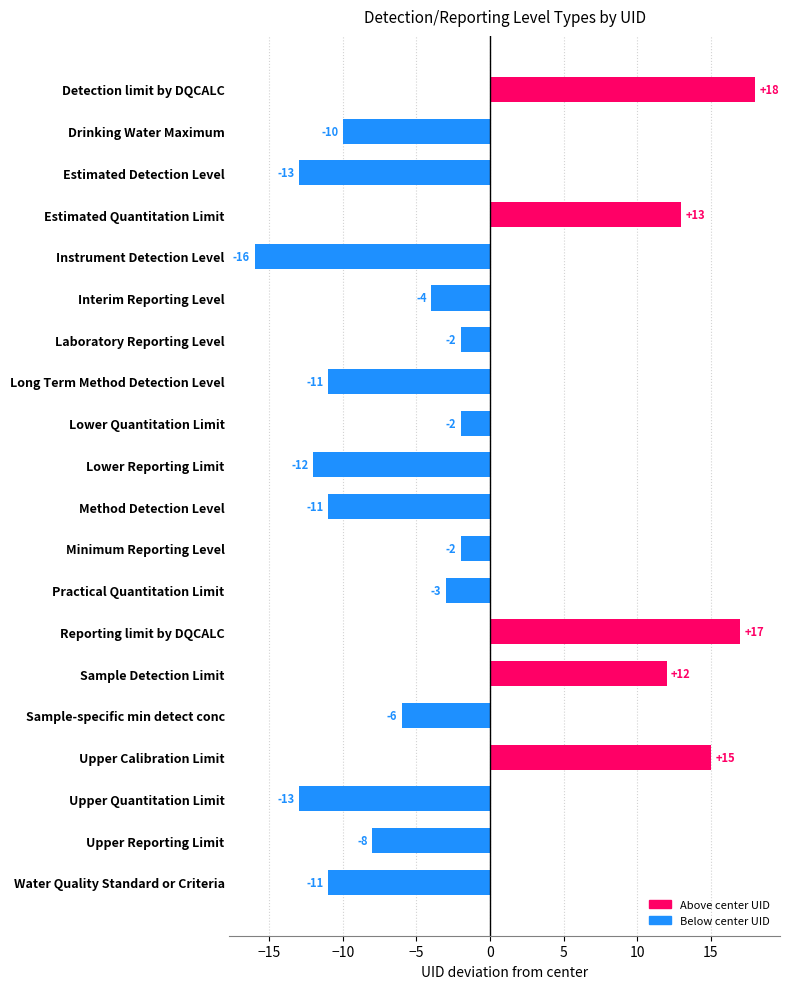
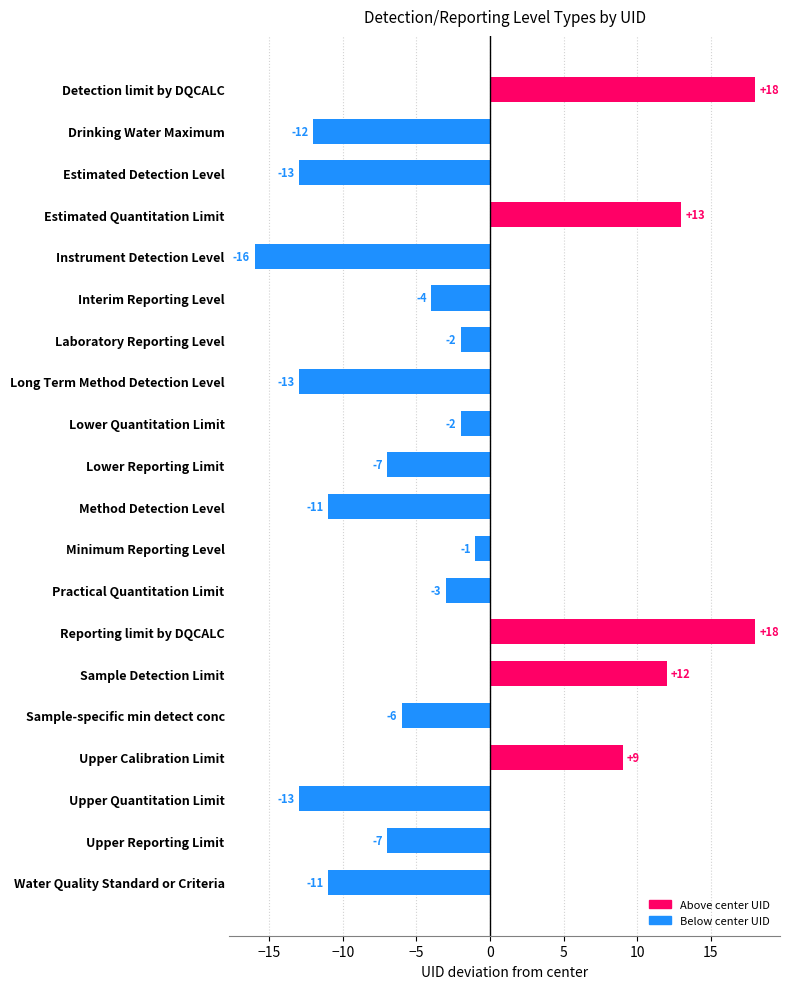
  {
    "Detection limit by DQCALC": "+18",
-   "Drinking Water Maximum": "-10",
+   "Drinking Water Maximum": "-12",
    "Estimated Detection Level": "-13",
    "Estimated Quantitation Limit": "+13",
    "Instrument Detection Level": "-16",
    "Interim Reporting Level": "-4",
    "Laboratory Reporting Level": "-2",
-   "Long Term Method Detection Level": "-11",
+   "Long Term Method Detection Level": "-13",
    "Lower Quantitation Limit": "-2",
-   "Lower Reporting Limit": "-12",
+   "Lower Reporting Limit": "-7",
    "Method Detection Level": "-11",
-   "Minimum Reporting Level": "-2",
+   "Minimum Reporting Level": "-1",
    "Practical Quantitation Limit": "-3",
-   "Reporting limit by DQCALC": "+17",
+   "Reporting limit by DQCALC": "+18",
    "Sample Detection Limit": "+12",
    "Sample-specific min detect conc": "-6",
-   "Upper Calibration Limit": "+15",
+   "Upper Calibration Limit": "+9",
    "Upper Quantitation Limit": "-13",
-   "Upper Reporting Limit": "-8",
+   "Upper Reporting Limit": "-7",
    "Water Quality Standard or Criteria": "-11"
  }
